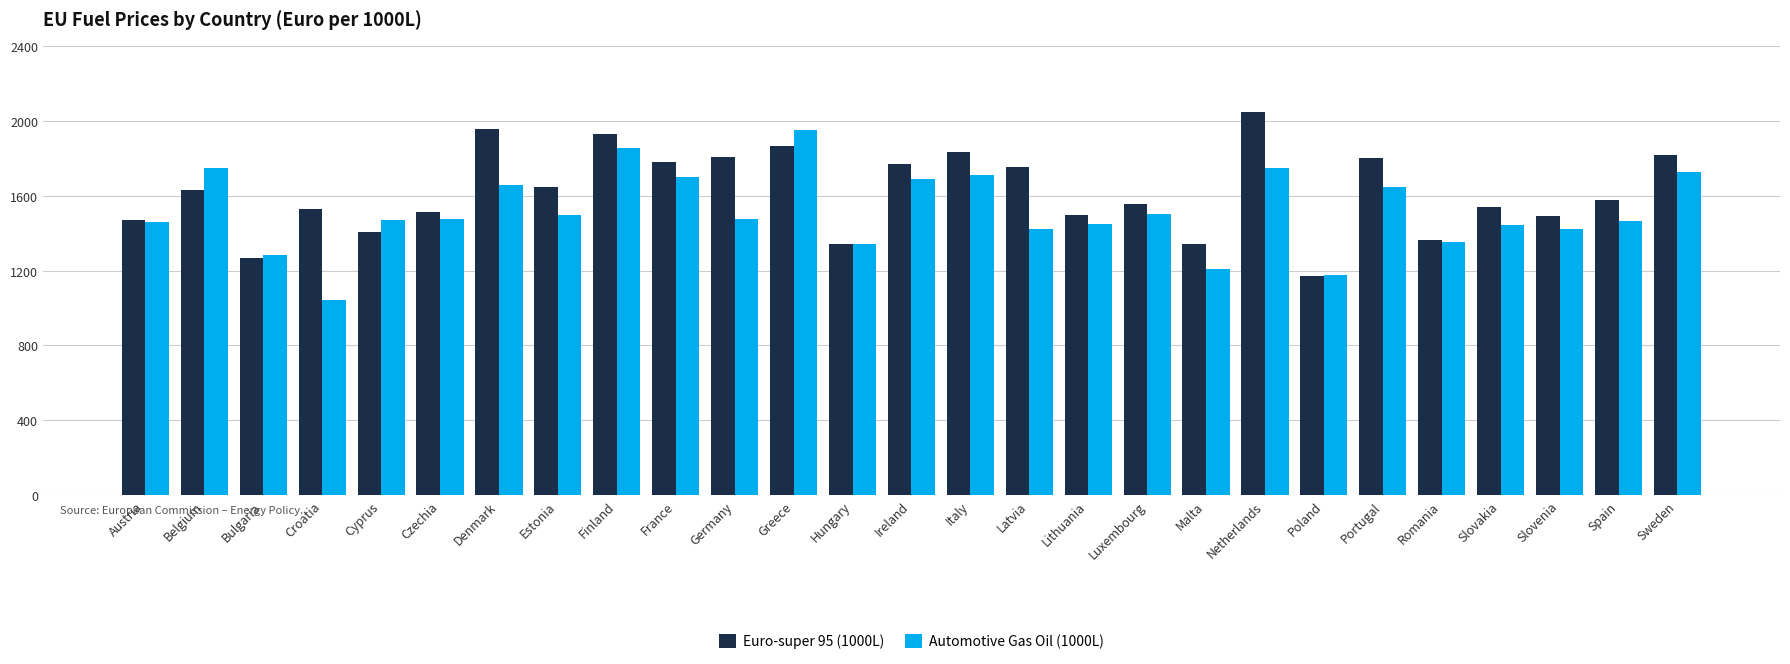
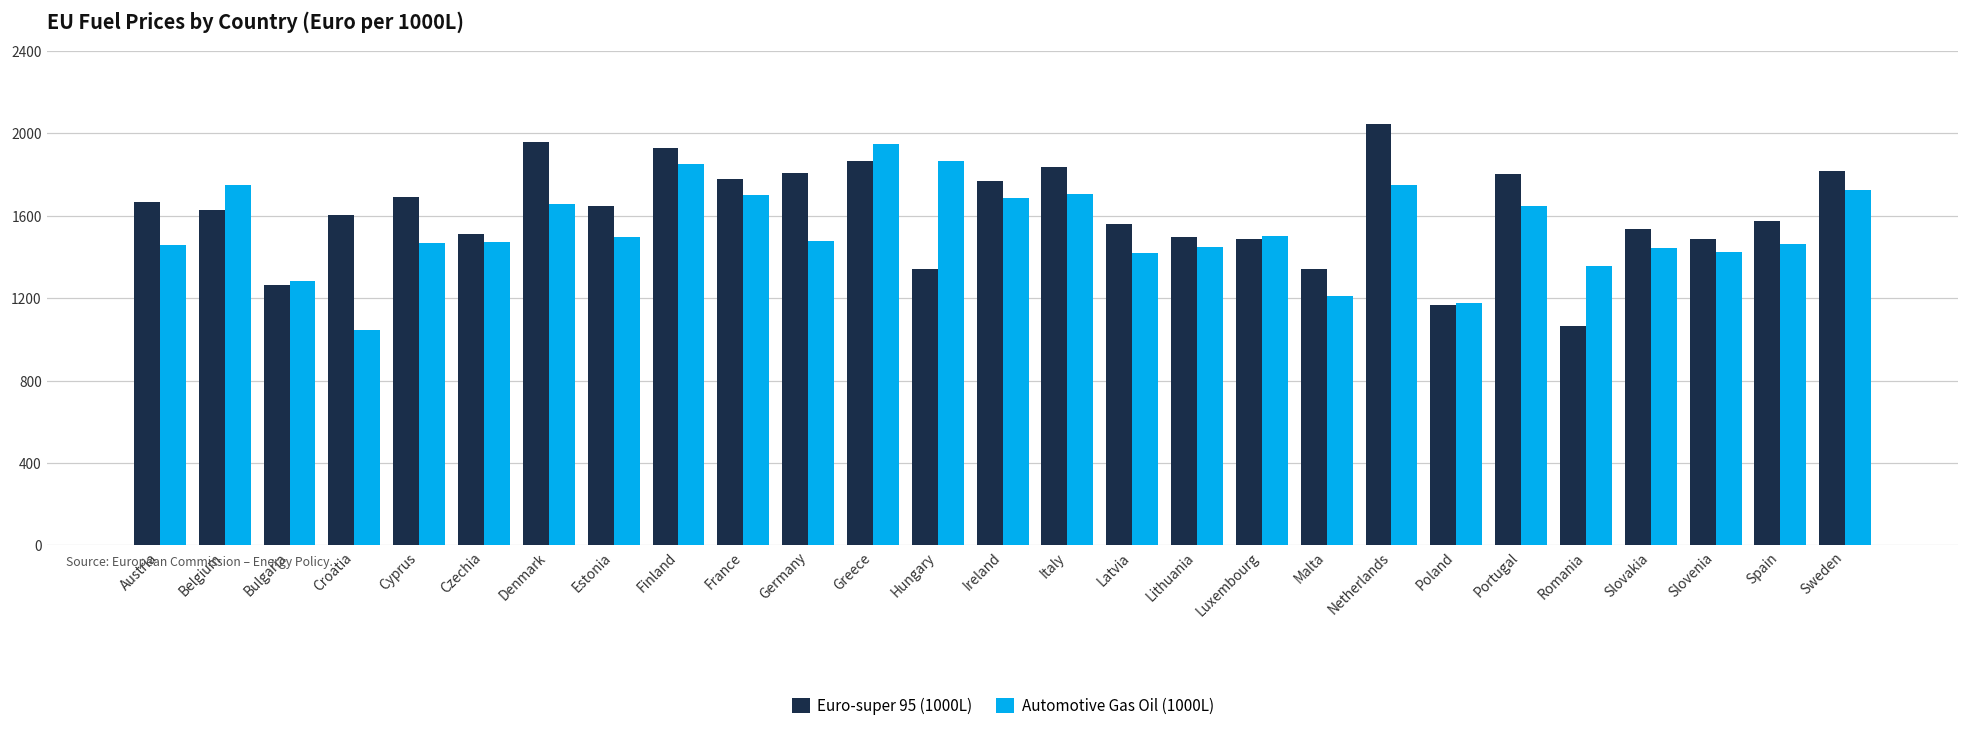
  {
    "Euro-super 95 (1000L)": {
-     "Austria": 1470,
+     "Austria": 1670,
      "Belgium": 1630,
      "Bulgaria": 1260,
-     "Croatia": 1530,
-     "Cyprus": 1400,
+     "Croatia": 1600,
+     "Cyprus": 1690,
      "Czechia": 1510,
      "Denmark": 1960,
      "Estonia": 1650,
      "Finland": 1930,
      "France": 1780,
      "Germany": 1810,
      "Greece": 1870,
      "Hungary": 1340,
      "Ireland": 1770,
      "Italy": 1840,
-     "Latvia": 1750,
+     "Latvia": 1560,
      "Lithuania": 1500,
-     "Luxembourg": 1550,
+     "Luxembourg": 1490,
      "Malta": 1340,
      "Netherlands": 2050,
      "Poland": 1170,
      "Portugal": 1800,
-     "Romania": 1360,
+     "Romania": 1060,
      "Slovakia": 1540,
      "Slovenia": 1490,
      "Spain": 1580,
      "Sweden": 1820
    },
    "Automotive Gas Oil (1000L)": {
      "Austria": 1460,
      "Belgium": 1750,
      "Bulgaria": 1290,
      "Croatia": 1050,
      "Cyprus": 1470,
      "Czechia": 1480,
      "Denmark": 1660,
      "Estonia": 1500,
      "Finland": 1850,
      "France": 1700,
      "Germany": 1480,
      "Greece": 1950,
-     "Hungary": 1340,
+     "Hungary": 1860,
      "Ireland": 1690,
      "Italy": 1710,
      "Latvia": 1420,
      "Lithuania": 1450,
      "Luxembourg": 1500,
      "Malta": 1210,
      "Netherlands": 1750,
      "Poland": 1180,
      "Portugal": 1650,
      "Romania": 1350,
      "Slovakia": 1440,
      "Slovenia": 1420,
      "Spain": 1460,
      "Sweden": 1730
    }
  }
